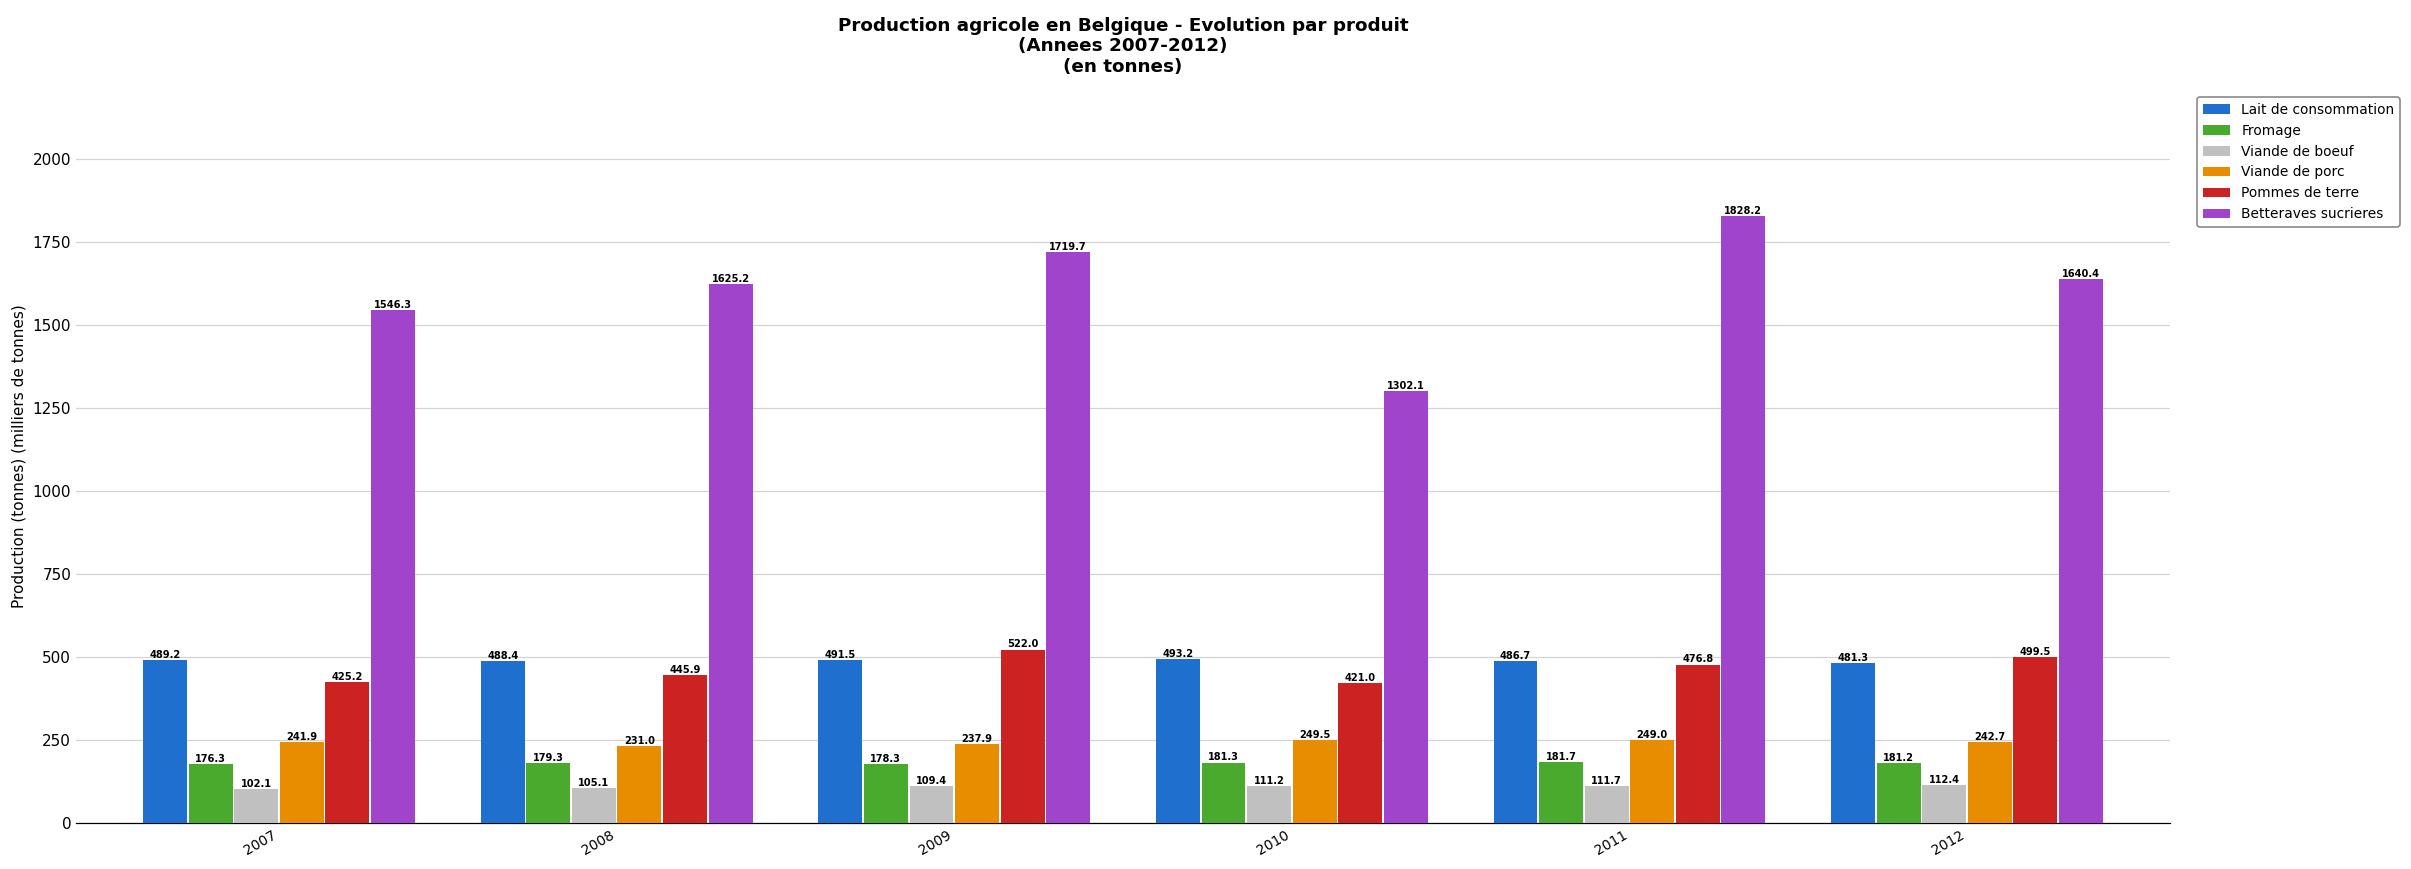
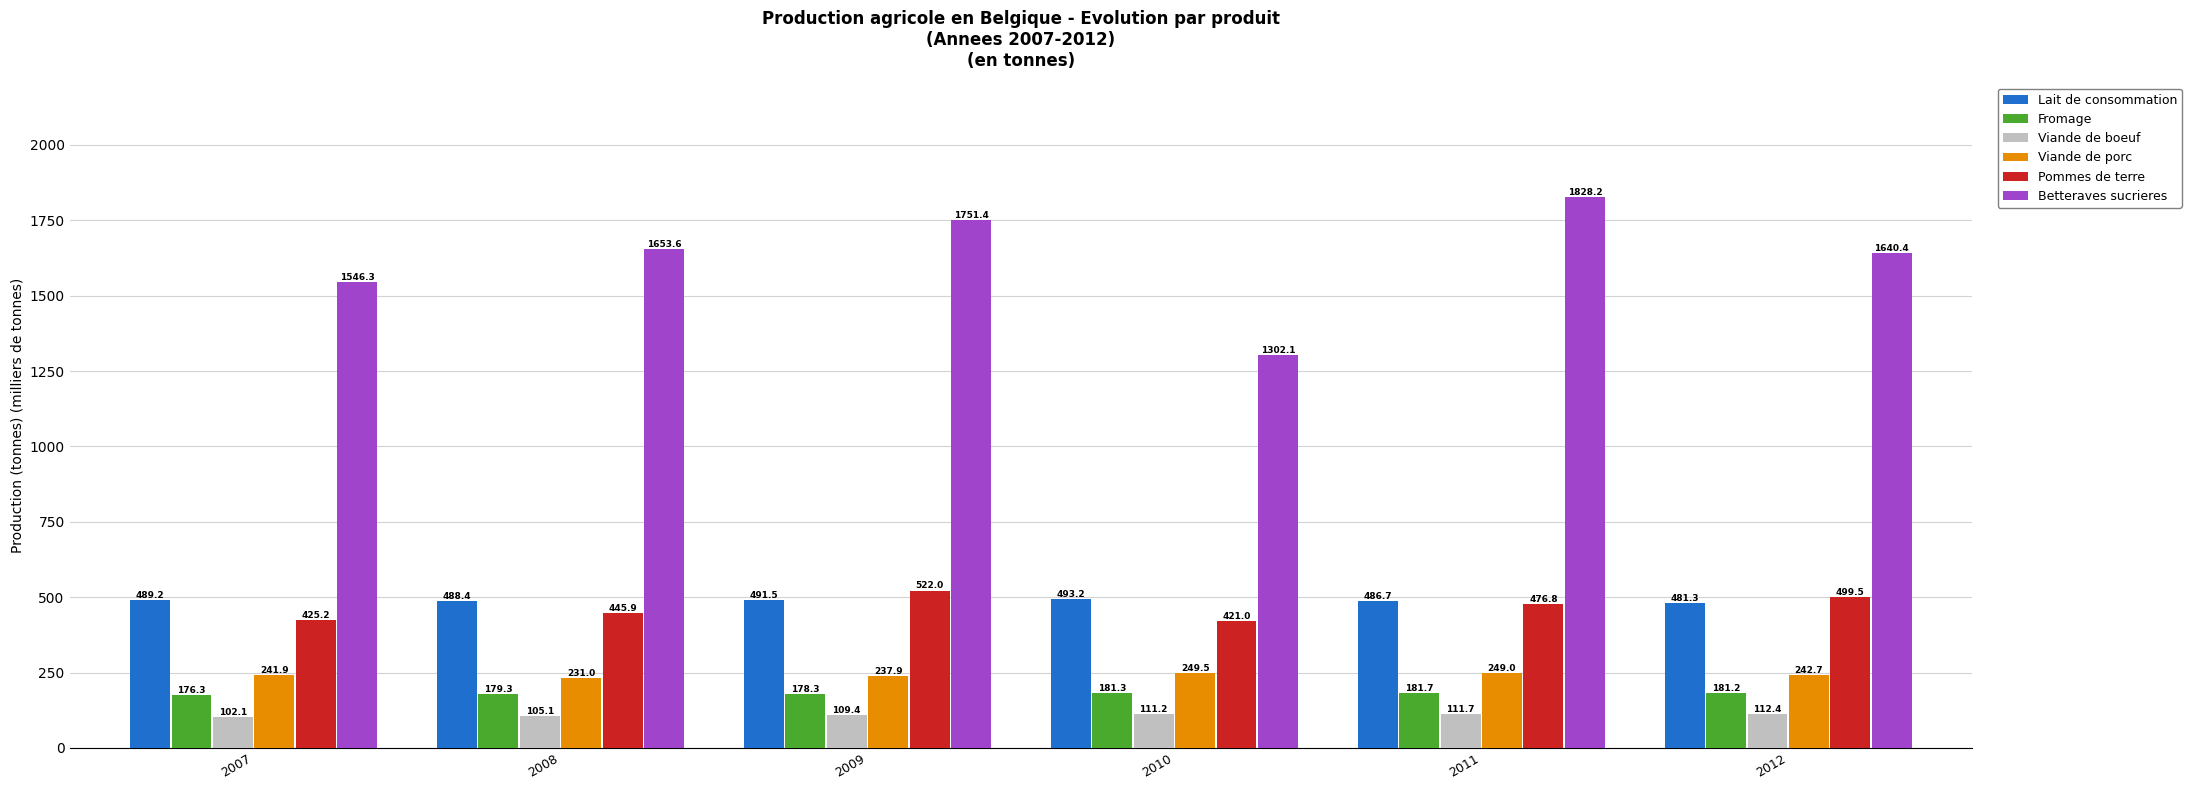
  {
    "Lait de consommation": {
      "2007": 489.2,
      "2008": 488.4,
      "2009": 491.5,
      "2010": 493.2,
      "2011": 486.7,
      "2012": 481.3
    },
    "Fromage": {
      "2007": 176.3,
      "2008": 179.3,
      "2009": 178.3,
      "2010": 181.3,
      "2011": 181.7,
      "2012": 181.2
    },
    "Viande de boeuf": {
      "2007": 102.1,
      "2008": 105.1,
      "2009": 109.4,
      "2010": 111.2,
      "2011": 111.7,
      "2012": 112.4
    },
    "Viande de porc": {
      "2007": 241.9,
      "2008": 231.0,
      "2009": 237.9,
      "2010": 249.5,
      "2011": 249.0,
      "2012": 242.7
    },
    "Pommes de terre": {
      "2007": 425.2,
      "2008": 445.9,
      "2009": 522.0,
      "2010": 421.0,
      "2011": 476.8,
      "2012": 499.5
    },
    "Betteraves sucrieres": {
      "2007": 1546.3,
-     "2008": 1625.2,
-     "2009": 1719.7,
+     "2008": 1653.6,
+     "2009": 1751.4,
      "2010": 1302.1,
      "2011": 1828.2,
      "2012": 1640.4
    }
  }
